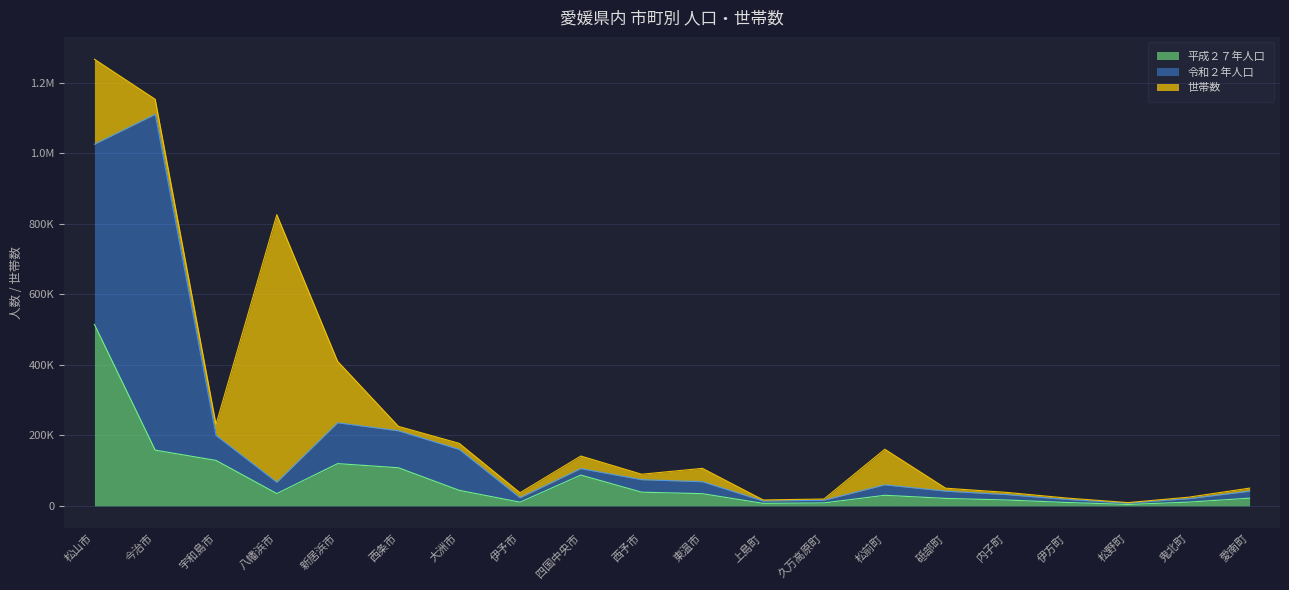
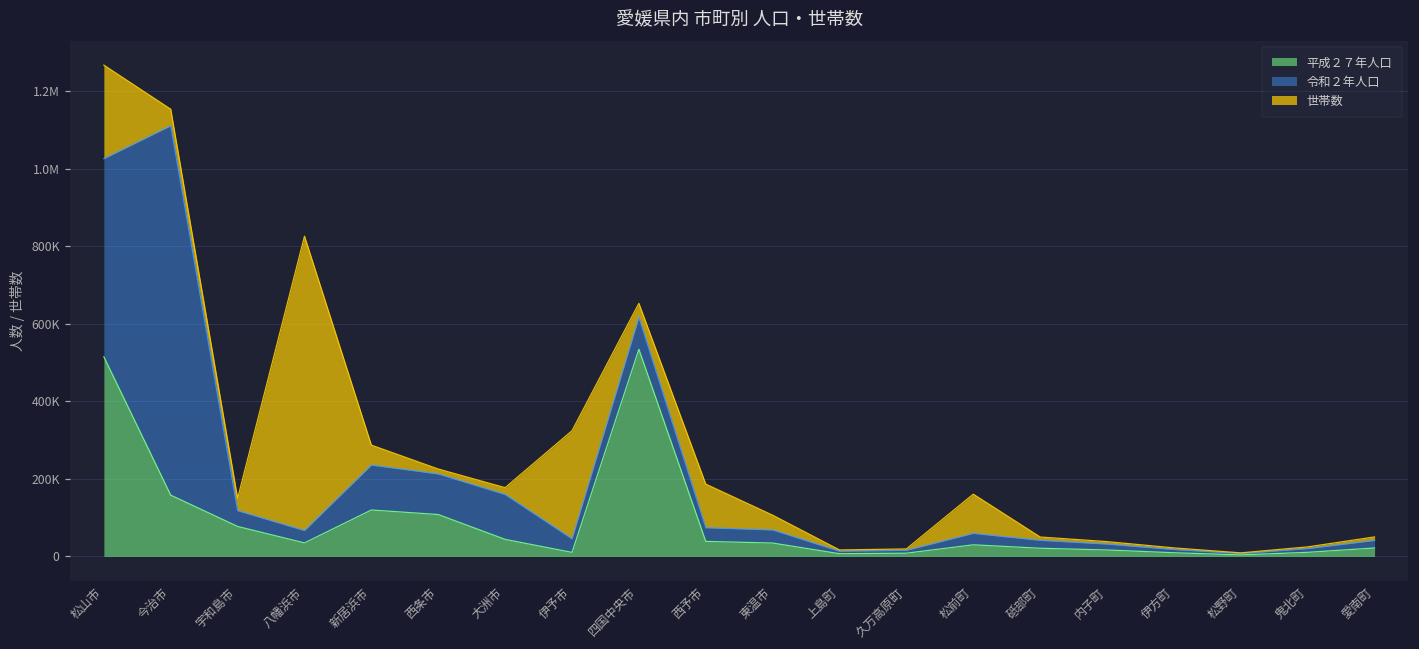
  {
    "平成２７年人口": {
      "松山市": 510000,
      "今治市": 160000,
-     "宇和島市": 130000,
+     "宇和島市": 80000,
      "八幡浜市": 30000,
      "新居浜市": 120000,
      "西条市": 110000,
      "大洲市": 40000,
      "伊予市": 10000,
-     "四国中央市": 90000,
+     "四国中央市": 530000,
      "西予市": 40000,
      "東温市": 30000,
      "久万高原町": 10000,
      "松前町": 30000,
      "砥部町": 20000,
      "内子町": 20000,
      "伊方町": 10000,
      "鬼北町": 10000,
      "愛南町": 20000
    },
    "令和２年人口": {
      "松山市": 510000,
      "今治市": 950000,
-     "宇和島市": 70000,
+     "宇和島市": 40000,
      "八幡浜市": 30000,
      "新居浜市": 120000,
      "西条市": 100000,
      "大洲市": 120000,
-     "伊予市": 10000,
-     "四国中央市": 20000,
+     "伊予市": 40000,
+     "四国中央市": 80000,
      "西予市": 40000,
      "東温市": 30000,
      "松前町": 30000,
      "砥部町": 20000,
      "愛南町": 20000
    },
    "世帯数": {
      "松山市": 240000,
      "今治市": 40000,
      "宇和島市": 30000,
      "八幡浜市": 760000,
-     "新居浜市": 170000,
+     "新居浜市": 50000,
      "西条市": 10000,
      "大洲市": 20000,
-     "伊予市": 10000,
+     "伊予市": 280000,
      "四国中央市": 40000,
-     "西予市": 20000,
+     "西予市": 110000,
      "東温市": 40000,
      "松前町": 100000,
      "砥部町": 10000,
      "愛南町": 10000
    }
  }
